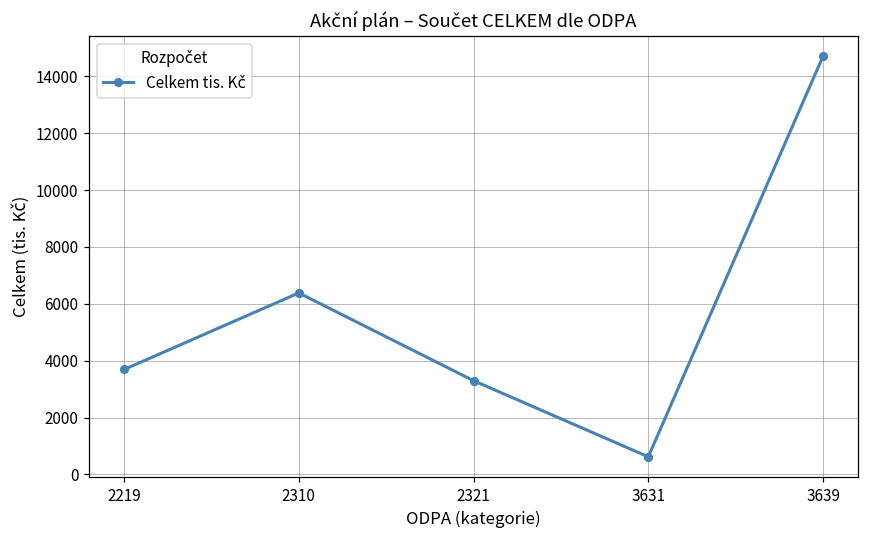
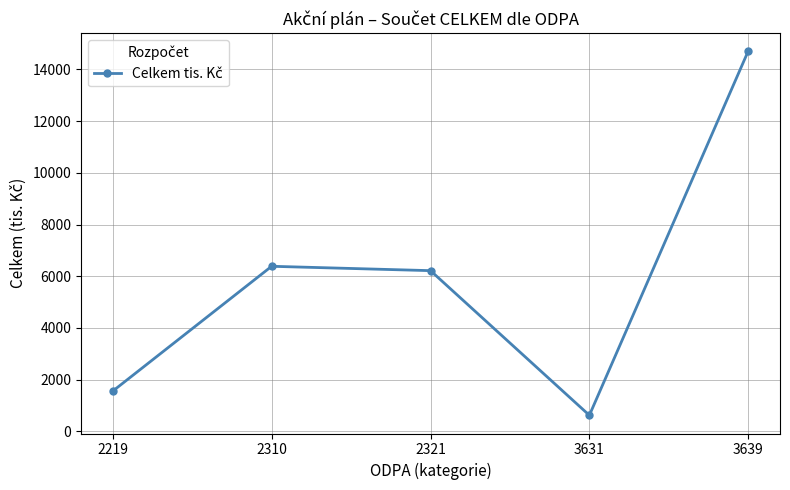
  {
-   "2219": 3700,
+   "2219": 1600,
    "2310": 6400,
-   "2321": 3300,
+   "2321": 6200,
    "3631": 600,
    "3639": 14700
  }
